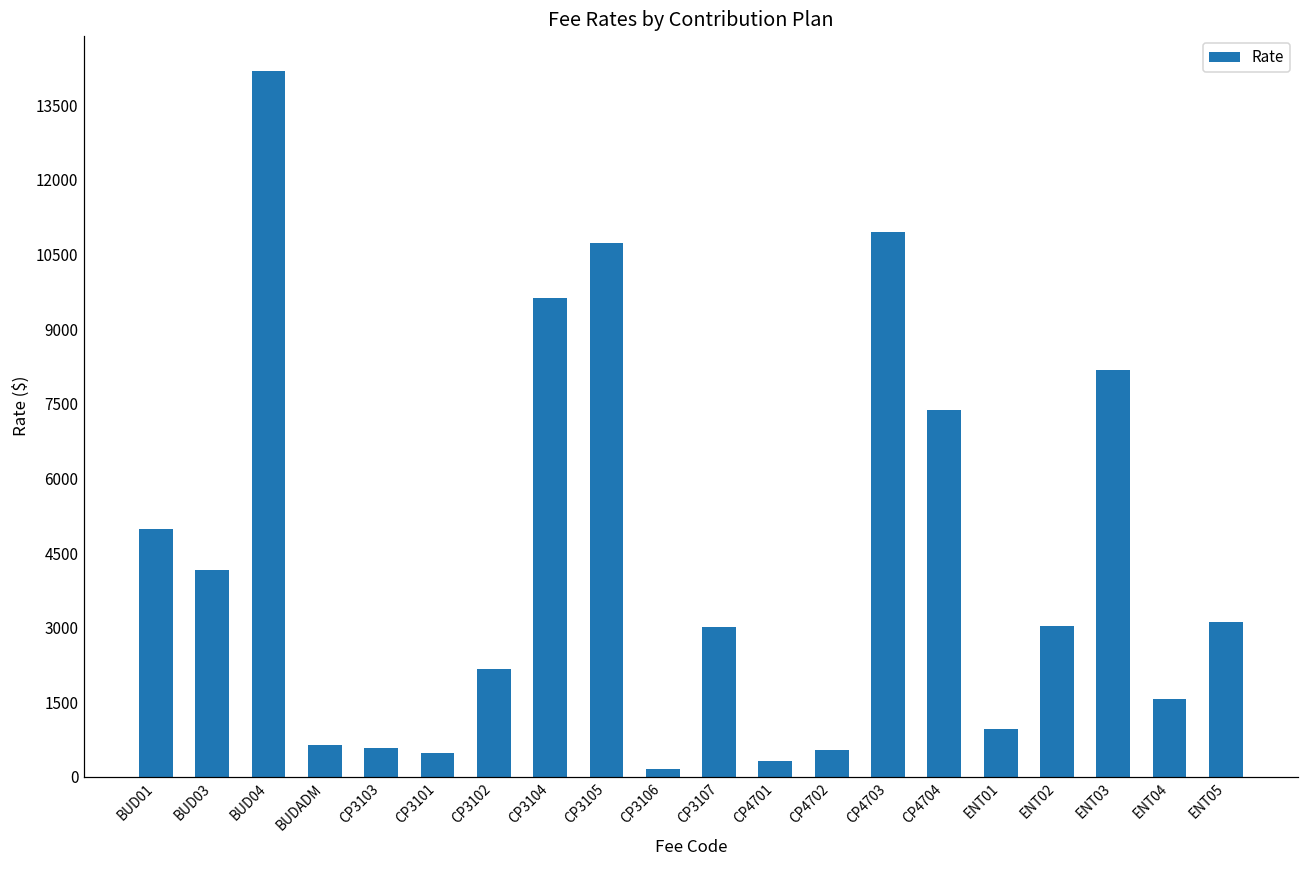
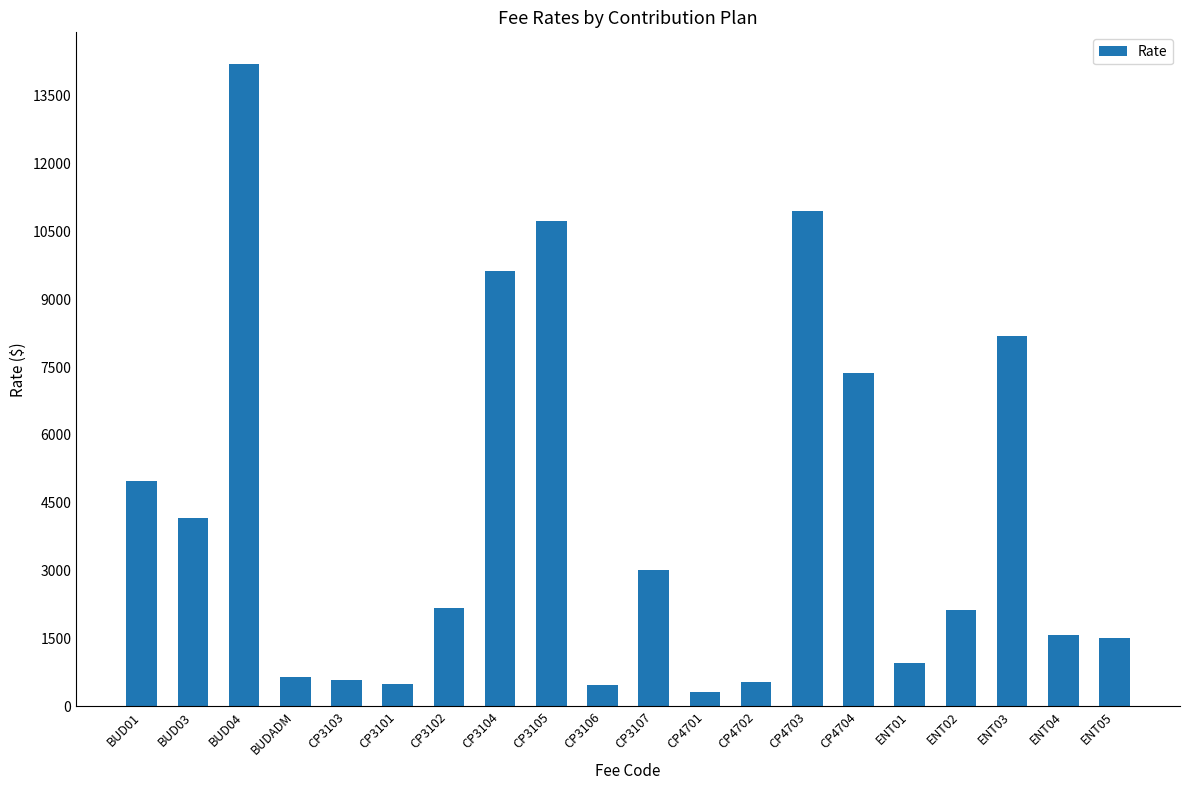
  {
    "BUD01": 5000,
    "BUD03": 4200,
    "BUD04": 14200,
    "BUDADM": 600,
    "CP3103": 600,
    "CP3101": 500,
    "CP3102": 2200,
    "CP3104": 9600,
    "CP3105": 10700,
-   "CP3106": 200,
+   "CP3106": 500,
    "CP3107": 3000,
    "CP4701": 300,
    "CP4702": 500,
    "CP4703": 11000,
    "CP4704": 7400,
    "ENT01": 1000,
-   "ENT02": 3000,
+   "ENT02": 2100,
    "ENT03": 8200,
    "ENT04": 1600,
-   "ENT05": 3100
+   "ENT05": 1500
  }
